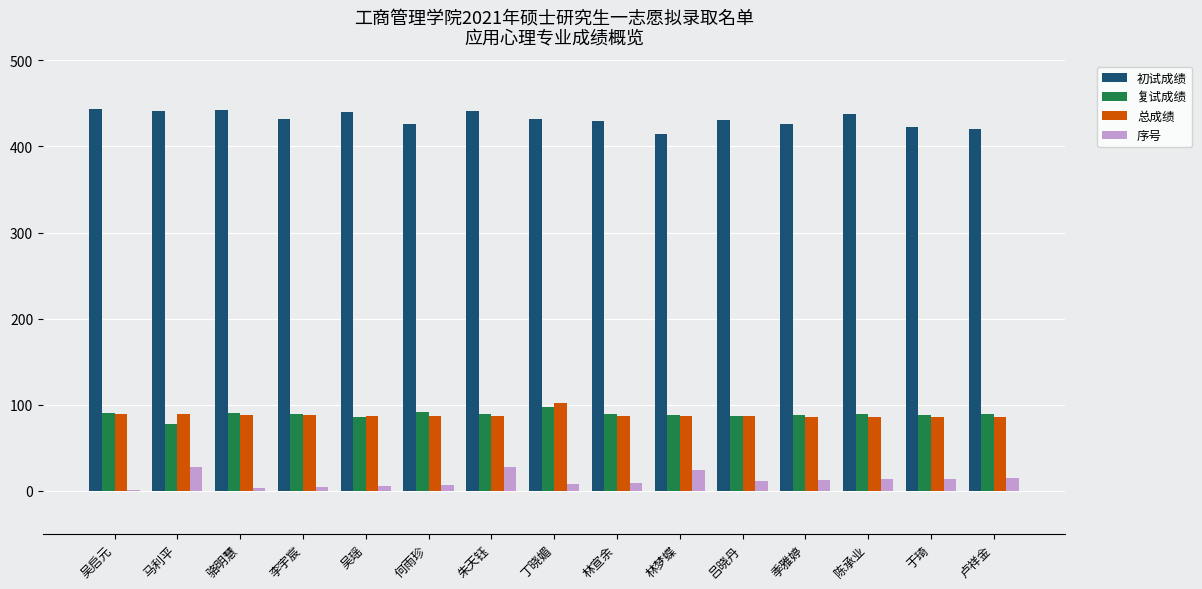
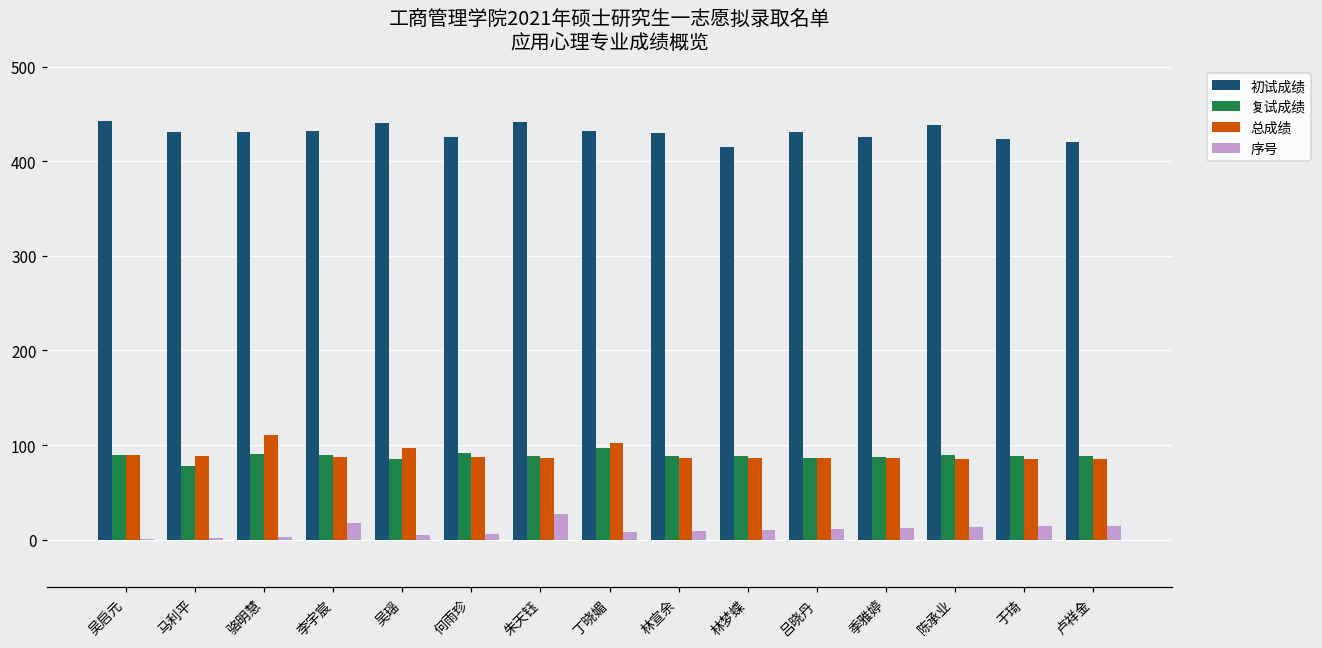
  {
    "初试成绩": {
      "吴启元": 440,
-     "马利平": 440,
-     "骆明慧": 440,
+     "马利平": 430,
+     "骆明慧": 430,
      "李宇宸": 430,
      "吴瑶": 440,
      "何雨珍": 430,
      "朱天钰": 440,
      "丁晓媚": 430,
      "林宣余": 430,
      "林梦蝶": 420,
      "吕晓丹": 430,
      "季雅婷": 430,
      "陈承业": 440,
      "于琦": 420,
      "卢祥金": 420
    },
    "复试成绩": {
      "吴启元": 90,
      "马利平": 80,
      "骆明慧": 90,
      "李宇宸": 90,
      "吴瑶": 90,
      "何雨珍": 90,
      "朱天钰": 90,
      "丁晓媚": 100,
      "林宣余": 90,
      "林梦蝶": 90,
      "吕晓丹": 90,
      "季雅婷": 90,
      "陈承业": 90,
      "于琦": 90,
      "卢祥金": 90
    },
    "总成绩": {
      "吴启元": 90,
      "马利平": 90,
-     "骆明慧": 90,
+     "骆明慧": 110,
      "李宇宸": 90,
-     "吴瑶": 90,
+     "吴瑶": 100,
      "何雨珍": 90,
      "朱天钰": 90,
      "丁晓媚": 100,
      "林宣余": 90,
      "林梦蝶": 90,
      "吕晓丹": 90,
      "季雅婷": 90,
      "陈承业": 90,
      "于琦": 90,
      "卢祥金": 90
    },
    "序号": {
-     "马利平": 30,
+     "马利平": 0,
      "骆明慧": 0,
-     "李宇宸": 0,
+     "李宇宸": 20,
      "吴瑶": 10,
      "何雨珍": 10,
      "朱天钰": 30,
      "丁晓媚": 10,
      "林宣余": 10,
-     "林梦蝶": 20,
+     "林梦蝶": 10,
      "吕晓丹": 10,
      "季雅婷": 10,
      "陈承业": 10,
      "于琦": 10,
      "卢祥金": 20
    }
  }
